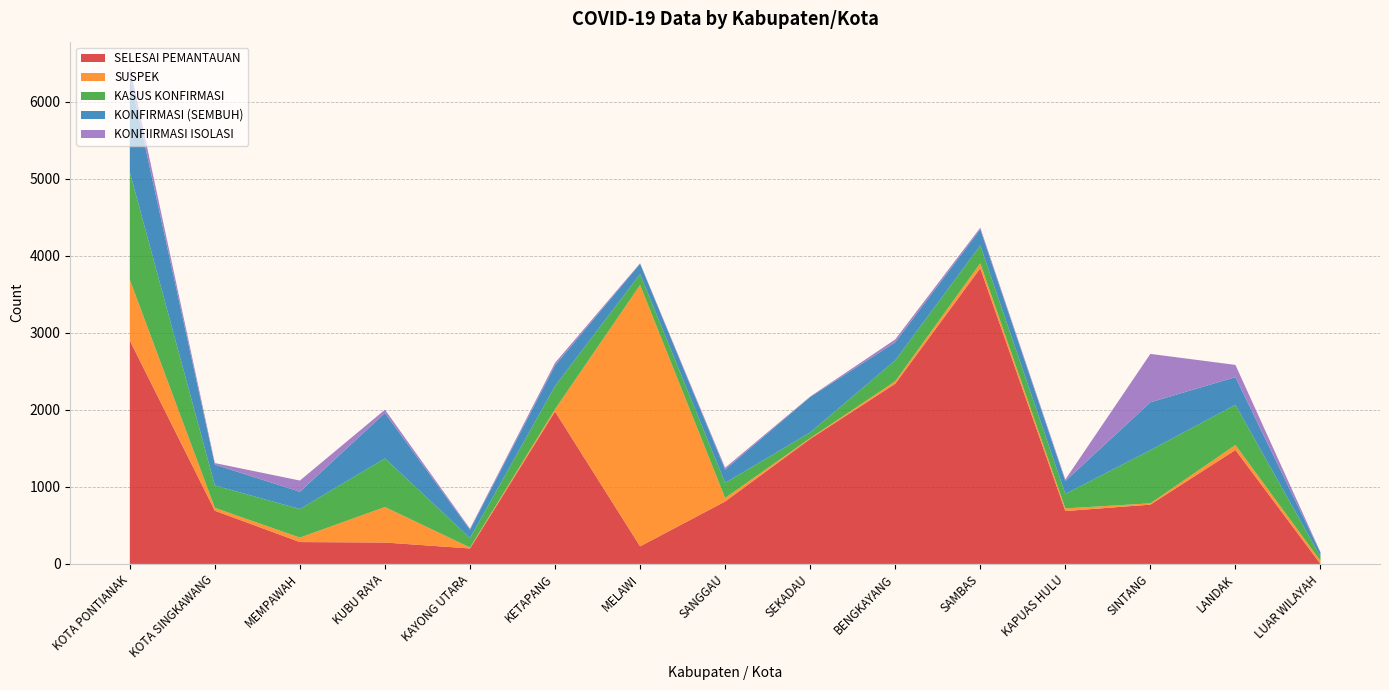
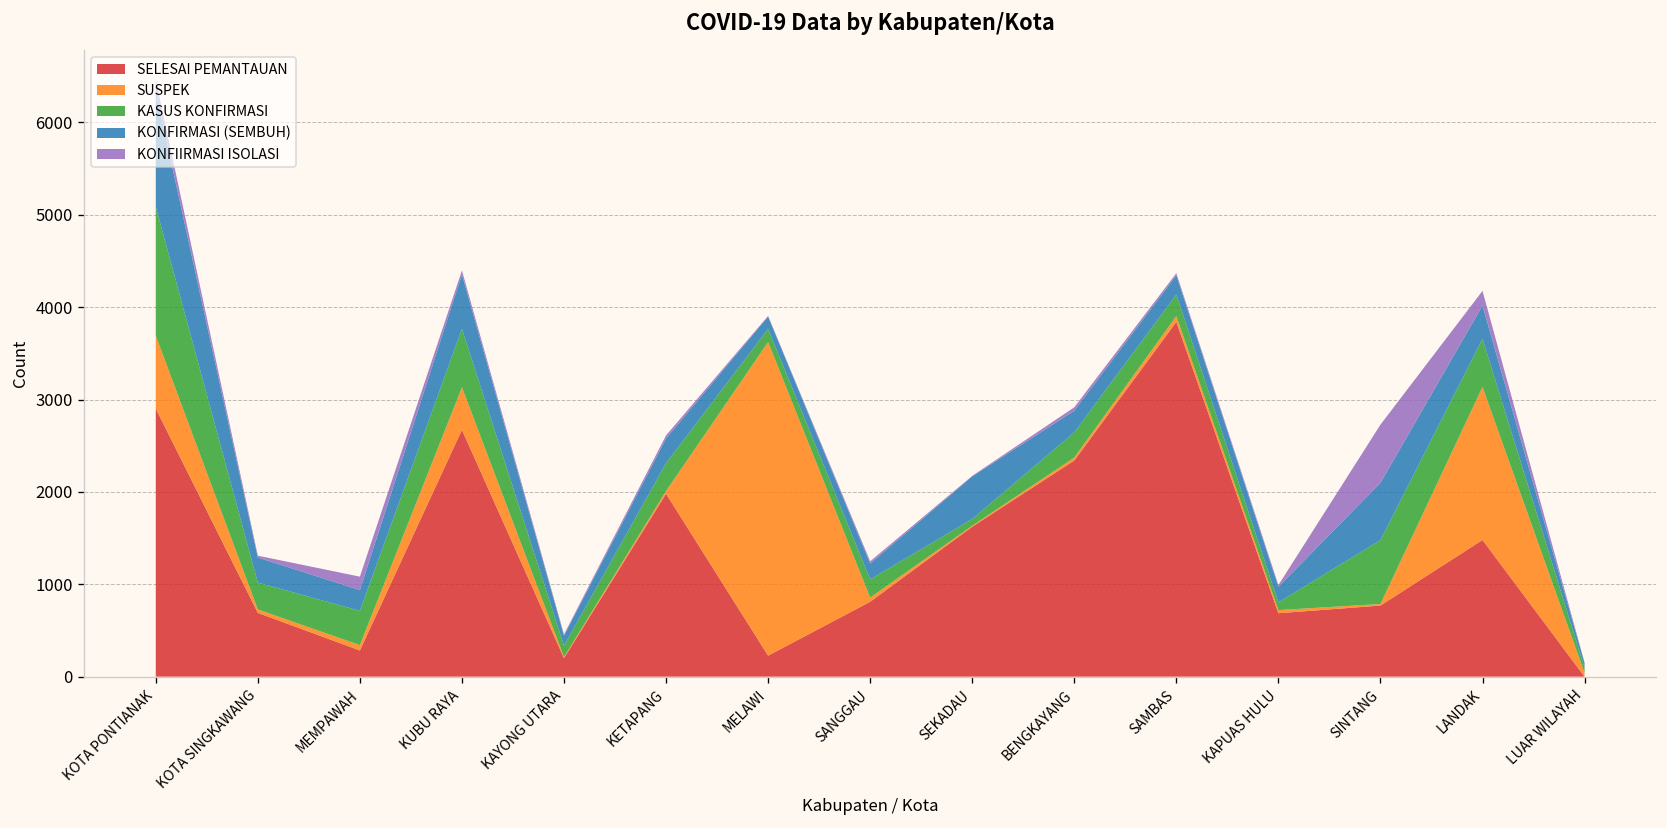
  {
    "SELESAI PEMANTAUAN": {
      "KOTA PONTIANAK": 2900,
      "KOTA SINGKAWANG": 700,
      "MEMPAWAH": 300,
-     "KUBU RAYA": 300,
+     "KUBU RAYA": 2700,
      "MELAWI": 200,
      "SANGGAU": 800,
      "SAMBAS": 3800,
      "KAPUAS HULU": 700,
      "LANDAK": 1500,
      "LUAR WILAYAH": 0
    },
    "SUSPEK": {
      "KOTA PONTIANAK": 800,
      "KOTA SINGKAWANG": 0,
      "MEMPAWAH": 100,
      "KUBU RAYA": 500,
      "MELAWI": 3400,
      "SANGGAU": 0,
      "SAMBAS": 100,
      "KAPUAS HULU": 0,
-     "LANDAK": 100,
+     "LANDAK": 1700,
      "LUAR WILAYAH": 0
    },
    "KASUS KONFIRMASI": {
      "KOTA PONTIANAK": 1400,
      "KOTA SINGKAWANG": 300,
      "MEMPAWAH": 400,
      "KUBU RAYA": 600,
      "KAYONG UTARA": 100,
      "KETAPANG": 300,
      "MELAWI": 100,
      "SANGGAU": 200,
      "SEKADAU": 100,
      "BENGKAYANG": 300,
      "SAMBAS": 200,
-     "KAPUAS HULU": 200,
+     "KAPUAS HULU": 100,
      "SINTANG": 700,
      "LANDAK": 500,
      "LUAR WILAYAH": 100
    },
    "KONFIRMASI (SEMBUH)": {
      "MEMPAWAH": 200,
      "KUBU RAYA": 600,
      "KETAPANG": 300,
      "BENGKAYANG": 200,
      "SINTANG": 600,
      "LANDAK": 400
    },
    "KONFIIRMASI ISOLASI": {
      "MEMPAWAH": 100,
      "KUBU RAYA": 0,
      "KETAPANG": 0,
      "BENGKAYANG": 0,
      "SINTANG": 600,
      "LANDAK": 200
    }
  }
